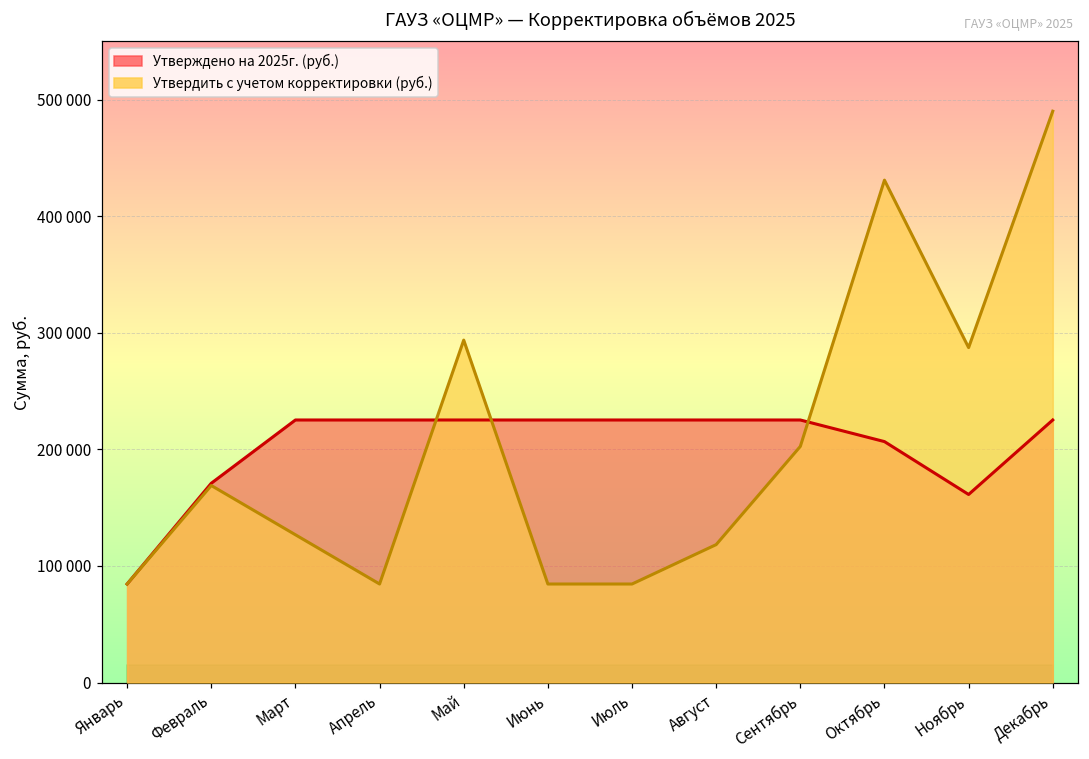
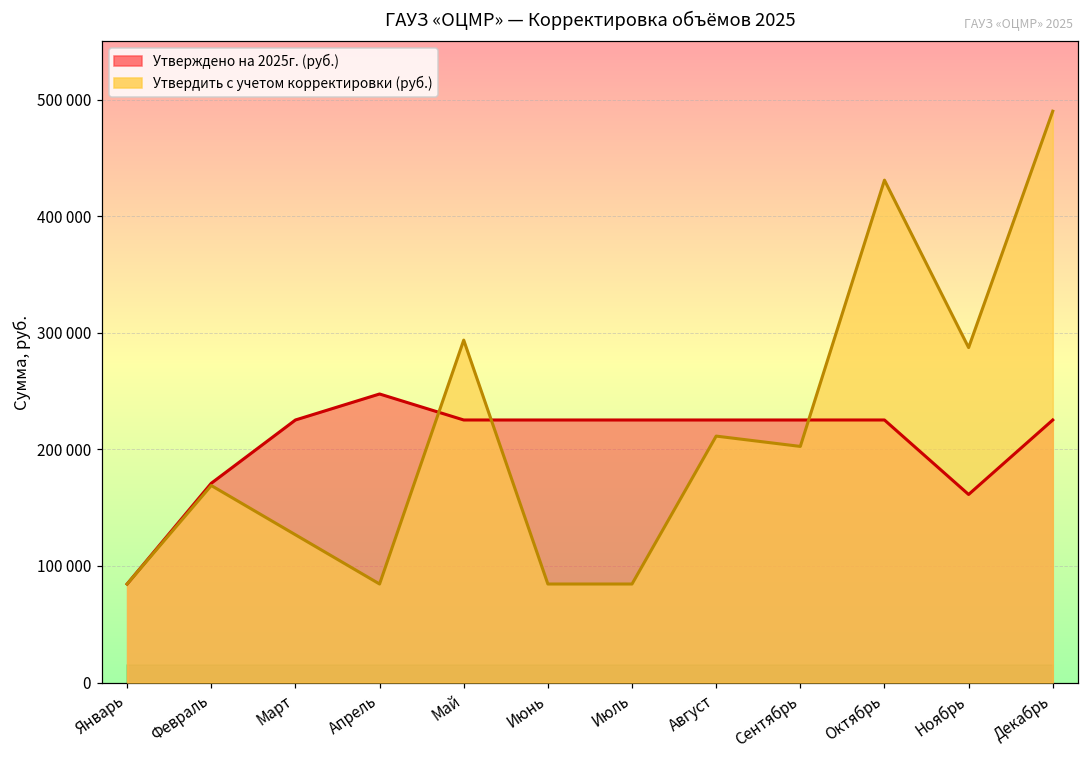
  {
    "Утверждено на 2025г. (руб.)": {
      "Март": 225000,
-     "Апрель": 225000,
+     "Апрель": 248000,
      "Май": 225000,
      "Июнь": 225000,
      "Июль": 225000,
      "Август": 225000,
      "Сентябрь": 225000,
-     "Октябрь": 207000,
+     "Октябрь": 225000,
      "Ноябрь": 161000,
      "Декабрь": 225000
    },
    "Утвердить с учетом корректировки (руб.)": {
      "Март": 127000,
      "Апрель": 85000,
      "Май": 294000,
      "Июнь": 85000,
      "Июль": 85000,
-     "Август": 118000,
+     "Август": 211000,
      "Сентябрь": 203000,
      "Октябрь": 431000,
      "Ноябрь": 287000,
      "Декабрь": 490000
    }
  }
